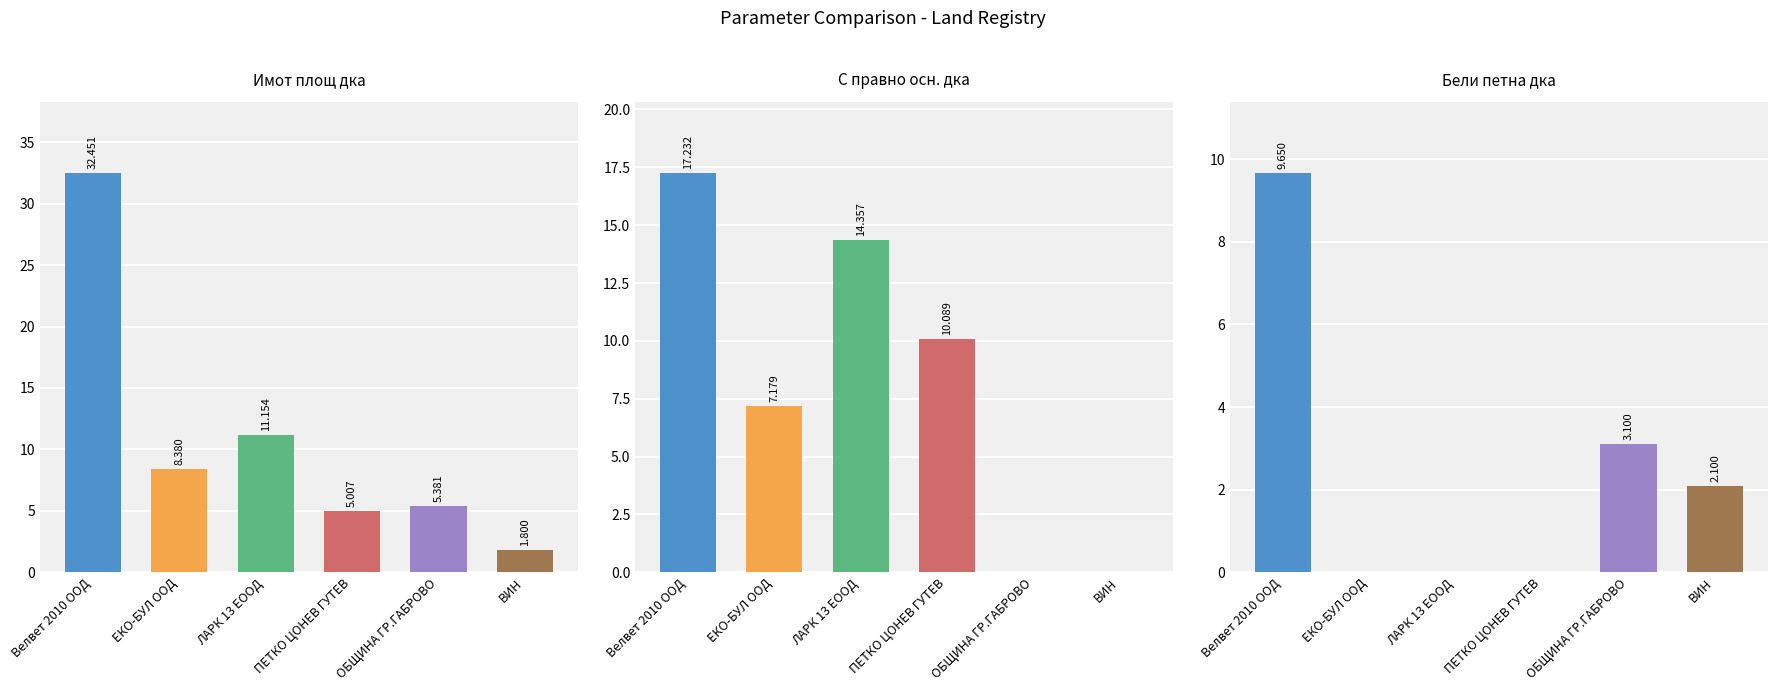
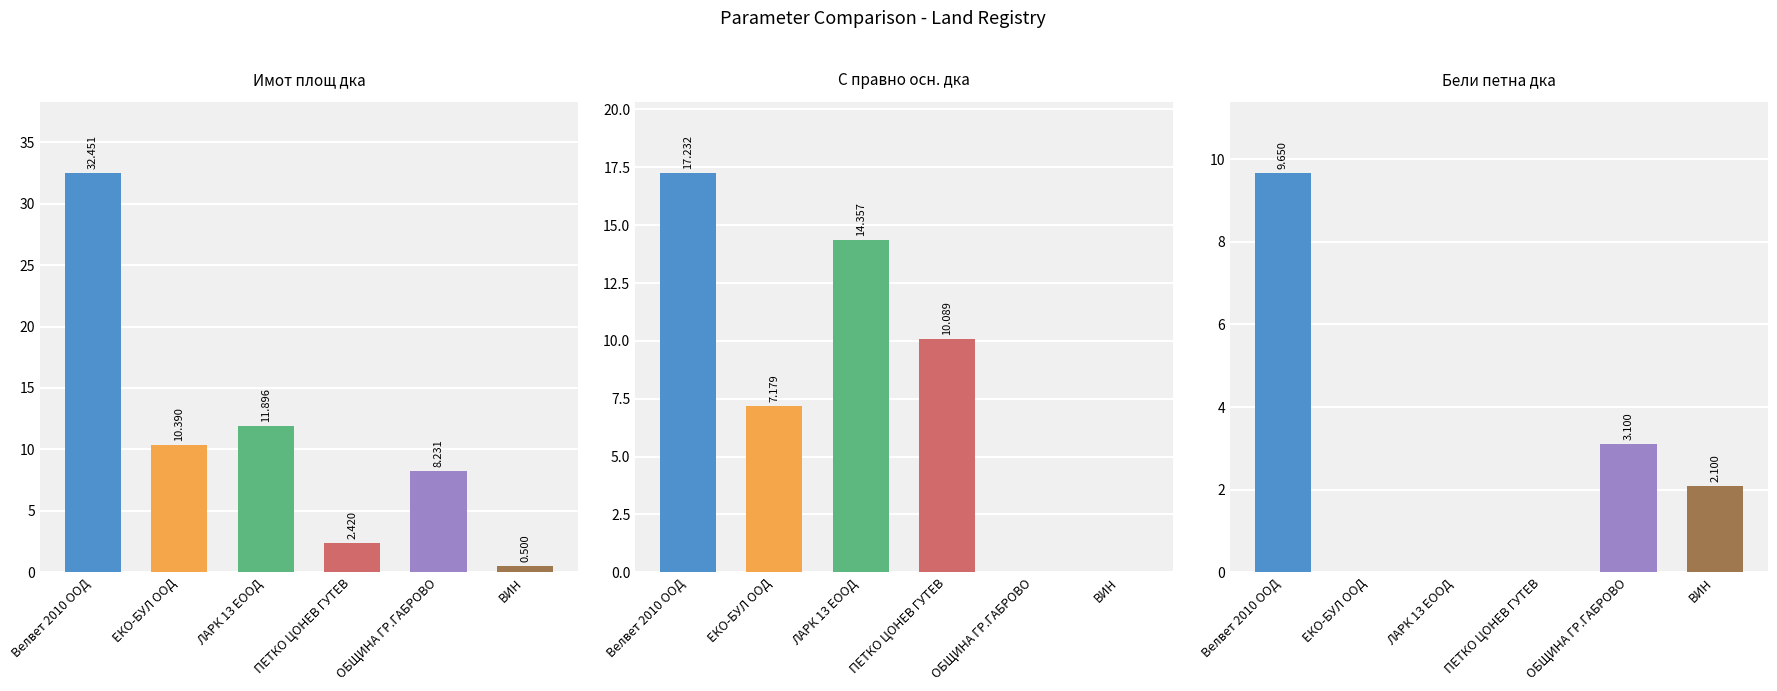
  {
    "Имот площ дка": {
      "Велвет 2010 ООД": 32.451,
-     "ЕКО-БУЛ ООД": 8.380,
-     "ЛАРК 13 ЕООД": 11.154,
-     "ПЕТКО ЦОНЕВ ГУТЕВ": 5.007,
-     "ОБЩИНА ГР.ГАБРОВО": 5.381,
-     "ВИН": 1.800
+     "ЕКО-БУЛ ООД": 10.390,
+     "ЛАРК 13 ЕООД": 11.896,
+     "ПЕТКО ЦОНЕВ ГУТЕВ": 2.420,
+     "ОБЩИНА ГР.ГАБРОВО": 8.231,
+     "ВИН": 0.500
    },
    "С правно осн. дка": {
      "Велвет 2010 ООД": 17.232,
      "ЕКО-БУЛ ООД": 7.179,
      "ЛАРК 13 ЕООД": 14.357,
      "ПЕТКО ЦОНЕВ ГУТЕВ": 10.089
    },
    "Бели петна дка": {
      "Велвет 2010 ООД": 9.650,
      "ОБЩИНА ГР.ГАБРОВО": 3.100,
      "ВИН": 2.100
    }
  }
